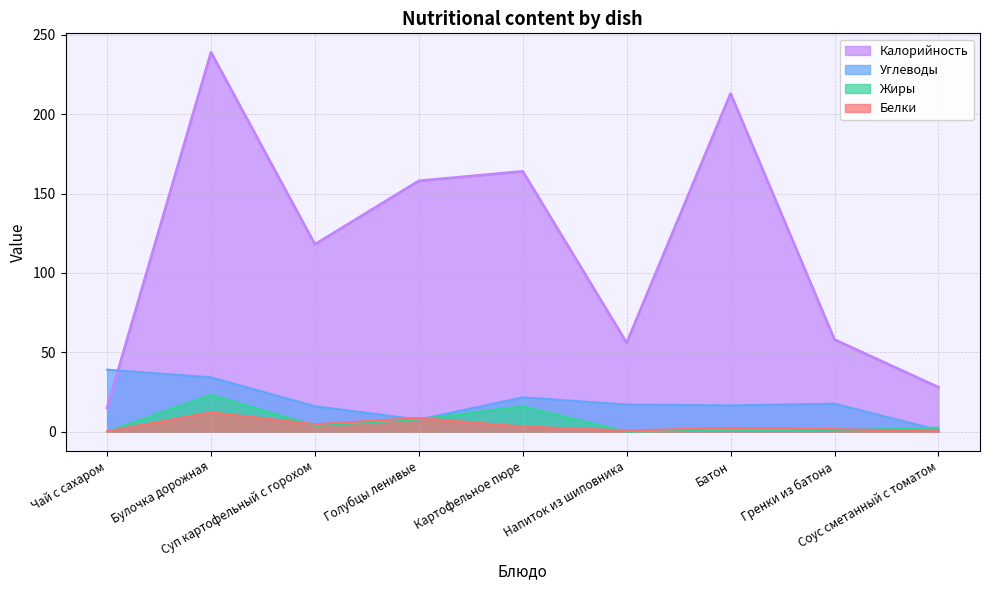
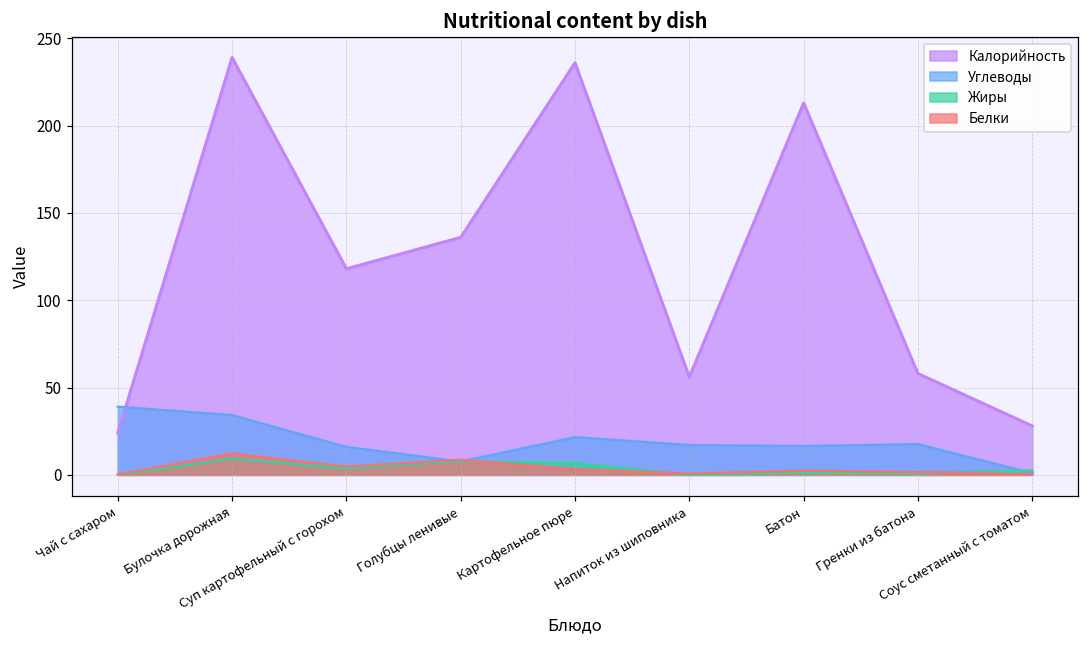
  {
    "Калорийность": {
-     "Чай с сахаром": 15,
+     "Чай с сахаром": 24,
      "Булочка дорожная": 239,
      "Суп картофельный с горохом": 118,
-     "Голубцы ленивые": 158,
-     "Картофельное пюре": 164,
+     "Голубцы ленивые": 136,
+     "Картофельное пюре": 236,
      "Напиток из шиповника": 56,
      "Батон": 213,
      "Гренки из батона": 58,
      "Соус сметанный с томатом": 28
    },
    "Углеводы": {
      "Чай с сахаром": 39,
      "Булочка дорожная": 34,
      "Суп картофельный с горохом": 16,
      "Картофельное пюре": 22,
      "Напиток из шиповника": 17,
      "Батон": 17,
      "Гренки из батона": 18
    },
    "Жиры": {
-     "Булочка дорожная": 23,
-     "Картофельное пюре": 16
+     "Булочка дорожная": 9,
+     "Картофельное пюре": 7
    },
    "Белки": {
      "Булочка дорожная": 12,
      "Картофельное пюре": 3
    }
  }
